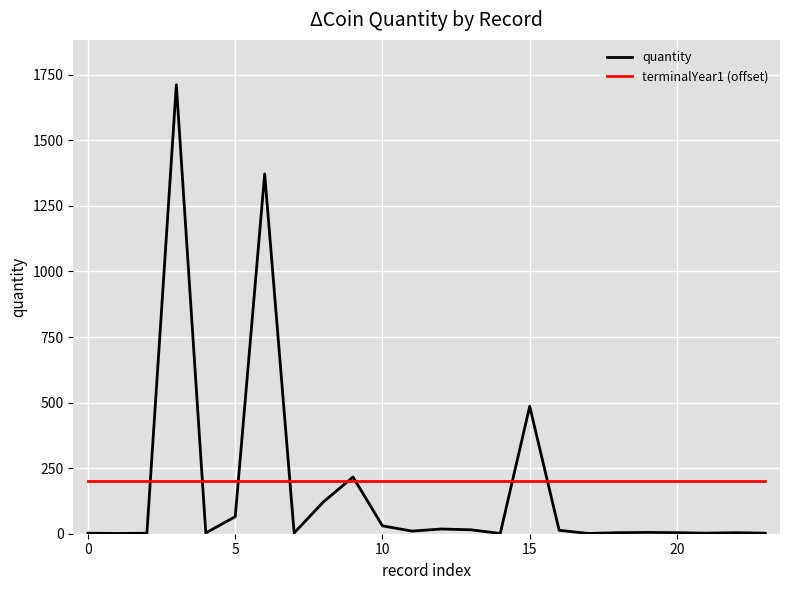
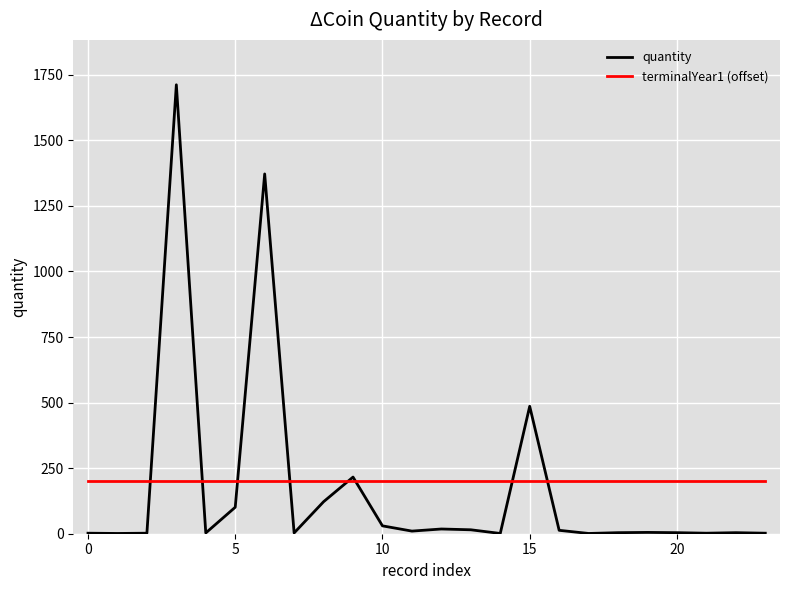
  {
    "quantity": {
      "0": 0,
-     "5": 70,
+     "5": 100,
      "10": 30,
      "15": 490,
      "20": 0
    },
    "terminalYear1 (offset)": {
      "0": 200,
      "5": 200,
      "10": 200,
      "15": 200,
      "20": 200
    }
  }
